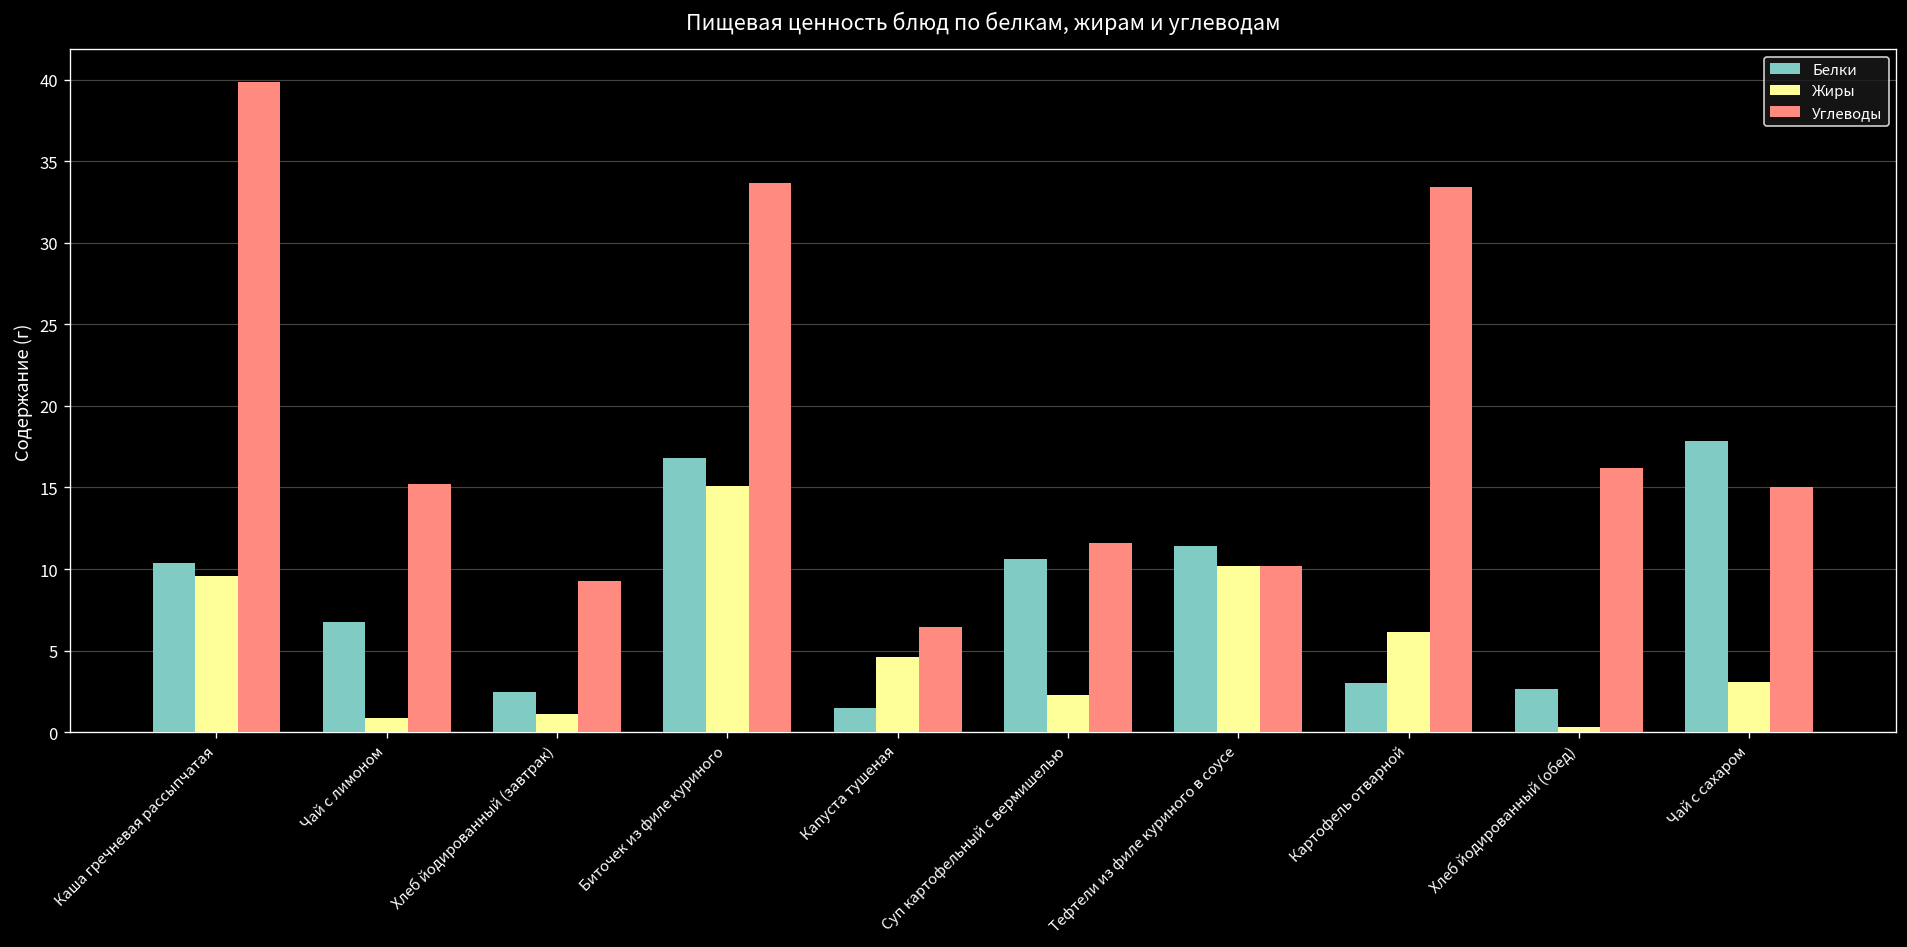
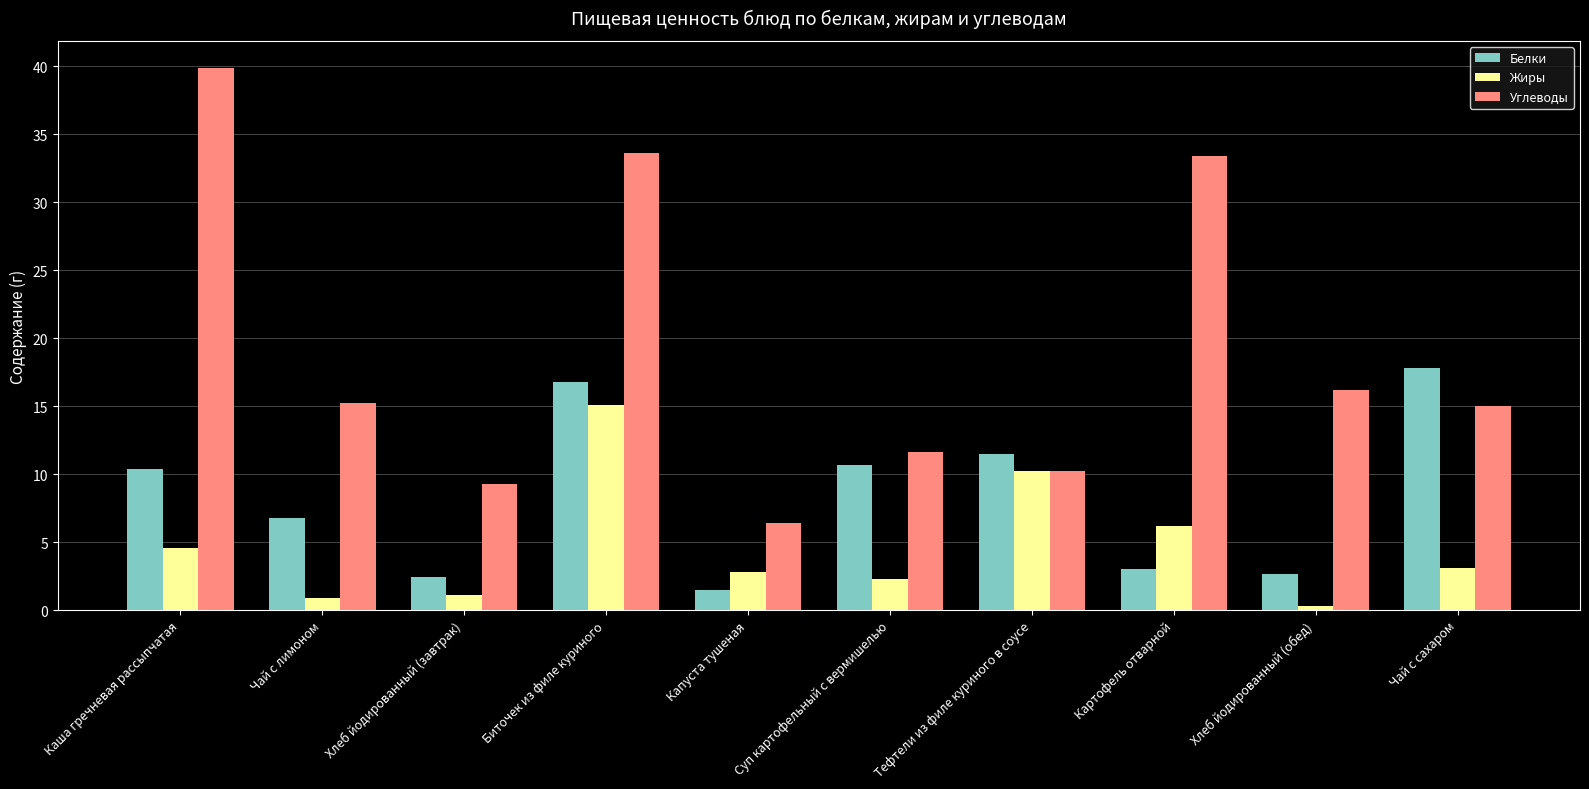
  {
    "Белки": {
      "Каша гречневая рассыпчатая": 10.4,
      "Чай с лимоном": 6.7,
      "Хлеб йодированный (завтрак)": 2.4,
      "Биточек из филе куриного": 16.8,
      "Капуста тушеная": 1.5,
      "Суп картофельный с вермишелью": 10.6,
      "Тефтели из филе куриного в соусе": 11.4,
      "Картофель отварной": 3.0,
      "Хлеб йодированный (обед)": 2.7,
      "Чай с сахаром": 17.8
    },
    "Жиры": {
-     "Каша гречневая рассыпчатая": 9.6,
+     "Каша гречневая рассыпчатая": 4.6,
      "Чай с лимоном": 0.9,
      "Хлеб йодированный (завтрак)": 1.1,
      "Биточек из филе куриного": 15.1,
-     "Капуста тушеная": 4.6,
+     "Капуста тушеная": 2.8,
      "Суп картофельный с вермишелью": 2.3,
      "Тефтели из филе куриного в соусе": 10.2,
      "Картофель отварной": 6.2,
      "Хлеб йодированный (обед)": 0.3,
      "Чай с сахаром": 3.1
    },
    "Углеводы": {
      "Каша гречневая рассыпчатая": 39.9,
      "Чай с лимоном": 15.2,
      "Хлеб йодированный (завтрак)": 9.2,
      "Биточек из филе куриного": 33.6,
      "Капуста тушеная": 6.4,
      "Суп картофельный с вермишелью": 11.6,
      "Тефтели из филе куриного в соусе": 10.2,
      "Картофель отварной": 33.4,
      "Хлеб йодированный (обед)": 16.2,
      "Чай с сахаром": 15.0
    }
  }
